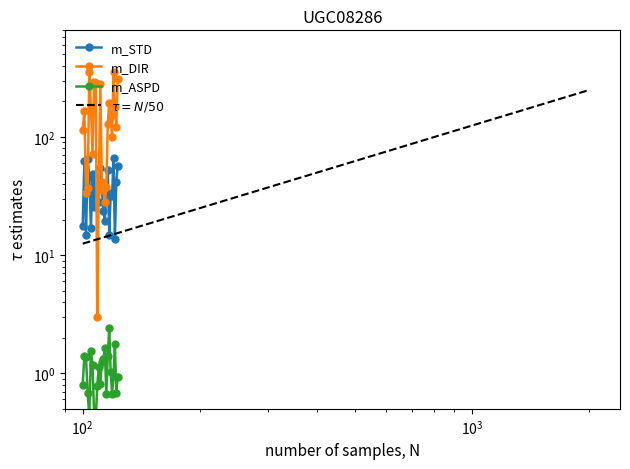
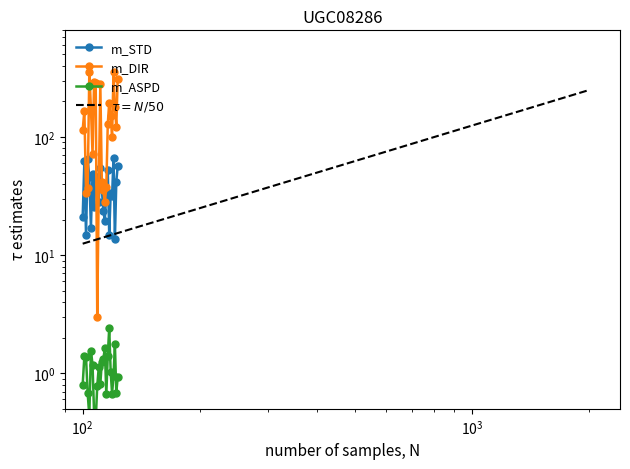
  {
    "m_STD": {
-     "10^2": 18
+     "10^2": 21
    },
    "m_DIR": {
      "10^2": 110
    },
    "m_ASPD": {
      "10^2": 0.8
    }
  }
